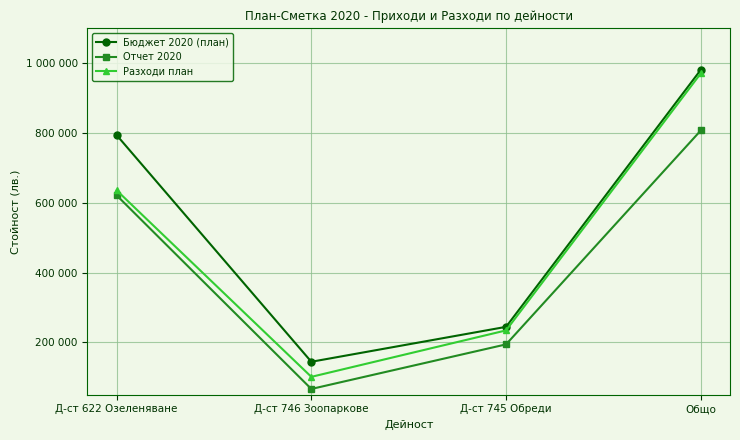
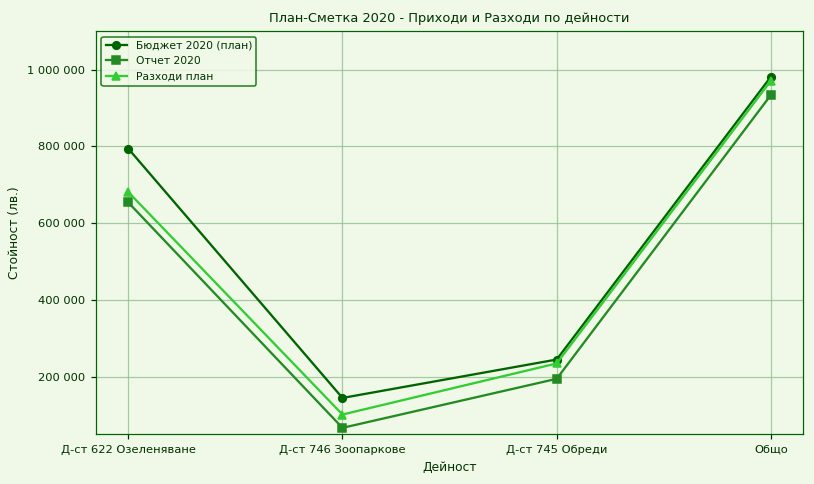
  {
    "Бюджет 2020 (план)": {
      "Д-ст 622 Озеленяване": 790000,
      "Д-ст 746 Зоопаркове": 140000,
      "Д-ст 745 Обреди": 240000,
      "Общо": 980000
    },
    "Отчет 2020": {
-     "Д-ст 622 Озеленяване": 620000,
+     "Д-ст 622 Озеленяване": 650000,
      "Д-ст 746 Зоопаркове": 70000,
      "Д-ст 745 Обреди": 190000,
-     "Общо": 810000
+     "Общо": 930000
    },
    "Разходи план": {
-     "Д-ст 622 Озеленяване": 640000,
+     "Д-ст 622 Озеленяване": 680000,
      "Д-ст 746 Зоопаркове": 100000,
      "Д-ст 745 Обреди": 230000,
      "Общо": 970000
    }
  }
